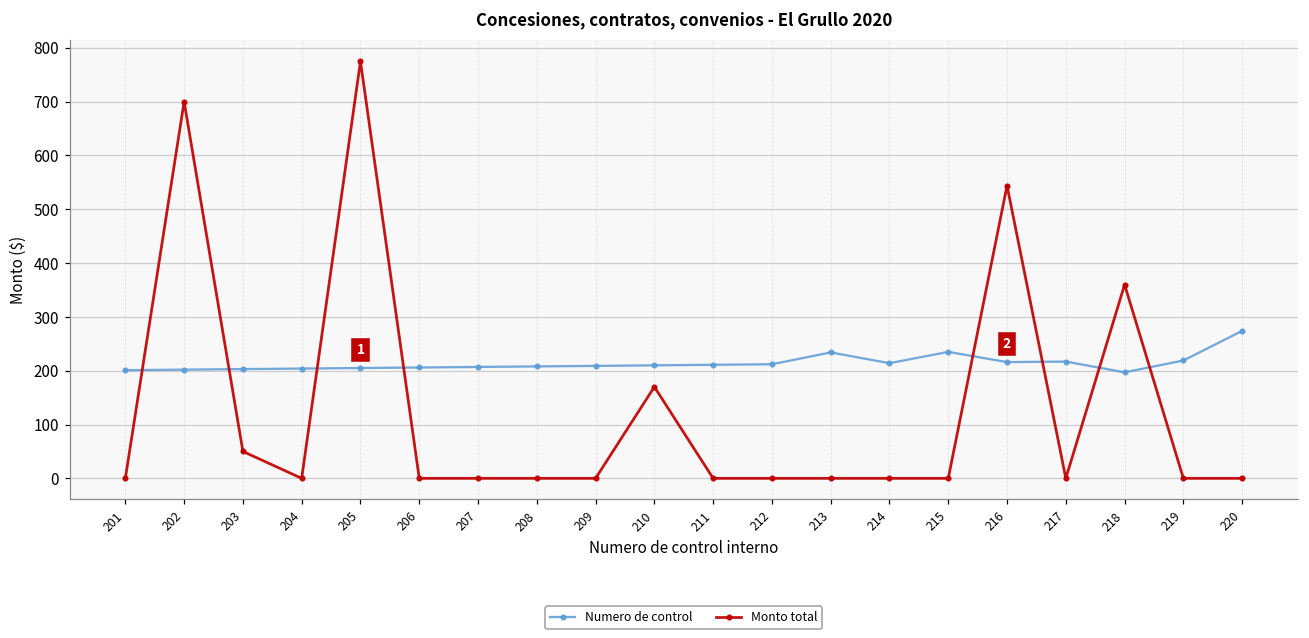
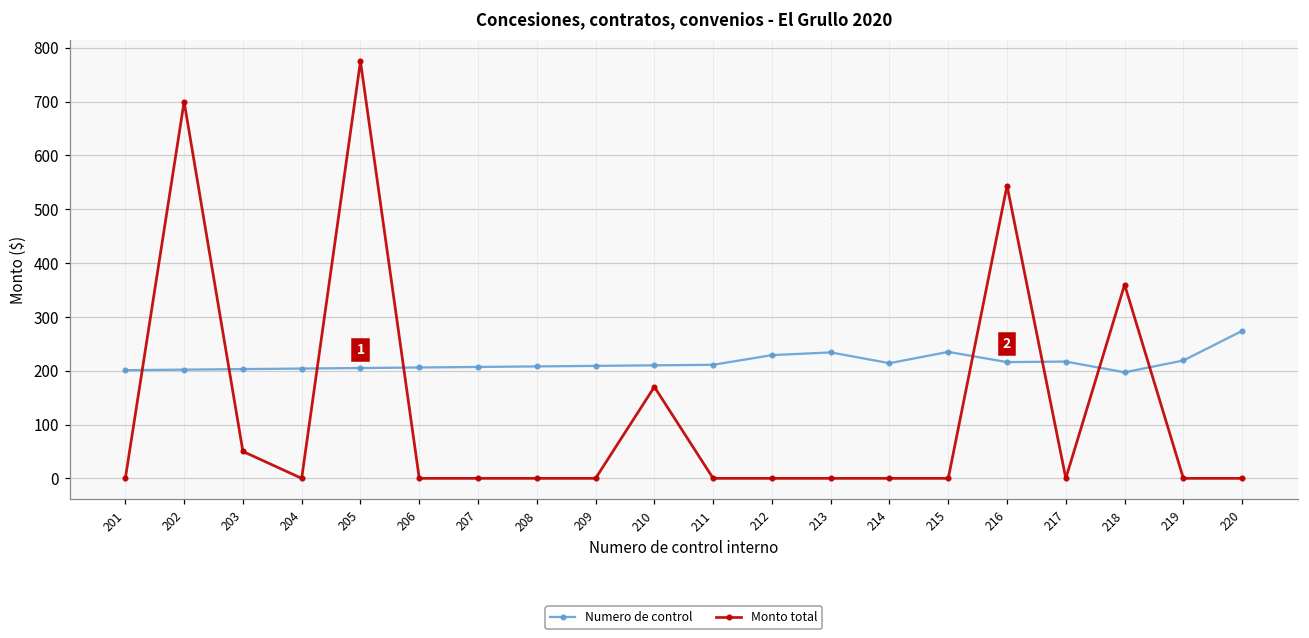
  {
    "Numero de control": {
      "201": 200,
      "202": 200,
      "203": 200,
      "204": 200,
      "206": 210,
      "207": 210,
      "208": 210,
      "209": 210,
      "210": 210,
      "211": 210,
-     "212": 210,
+     "212": 230,
      "213": 230,
      "214": 210,
      "215": 240,
      "217": 220,
      "218": 200,
      "219": 220,
      "220": 270
    },
    "Monto total": {
      "201": 0,
      "202": 700,
      "203": 50,
      "204": 0,
      "205": 780,
      "206": 0,
      "207": 0,
      "208": 0,
      "209": 0,
      "210": 170,
      "211": 0,
      "212": 0,
      "213": 0,
      "214": 0,
      "215": 0,
      "216": 540,
      "217": 0,
      "218": 360,
      "219": 0,
      "220": 0
    }
  }
